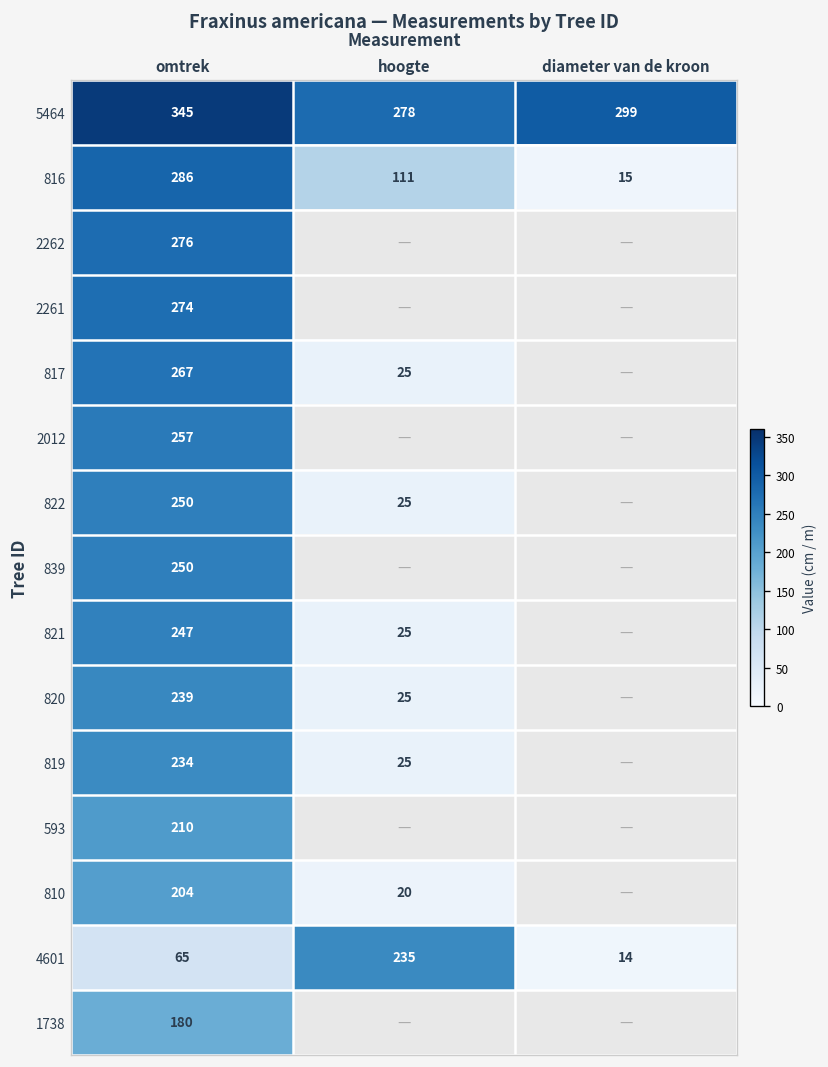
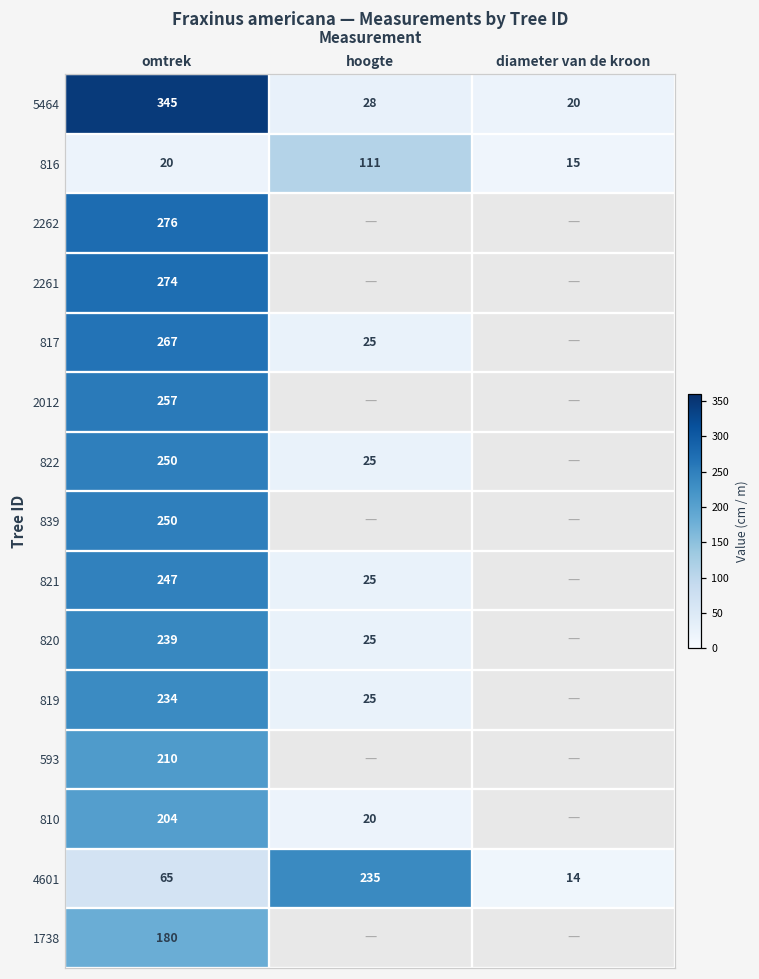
  {
    "5464": {
      "omtrek": 345,
-     "hoogte": 278,
-     "diameter van de kroon": 299
+     "hoogte": 28,
+     "diameter van de kroon": 20
    },
    "816": {
-     "omtrek": 286,
+     "omtrek": 20,
      "hoogte": 111,
      "diameter van de kroon": 15
    },
    "2262": {
      "omtrek": 276
    },
    "2261": {
      "omtrek": 274
    },
    "817": {
      "omtrek": 267,
      "hoogte": 25
    },
    "2012": {
      "omtrek": 257
    },
    "822": {
      "omtrek": 250,
      "hoogte": 25
    },
    "839": {
      "omtrek": 250
    },
    "821": {
      "omtrek": 247,
      "hoogte": 25
    },
    "820": {
      "omtrek": 239,
      "hoogte": 25
    },
    "819": {
      "omtrek": 234,
      "hoogte": 25
    },
    "593": {
      "omtrek": 210
    },
    "810": {
      "omtrek": 204,
      "hoogte": 20
    },
    "4601": {
      "omtrek": 65,
      "hoogte": 235,
      "diameter van de kroon": 14
    },
    "1738": {
      "omtrek": 180
    }
  }
